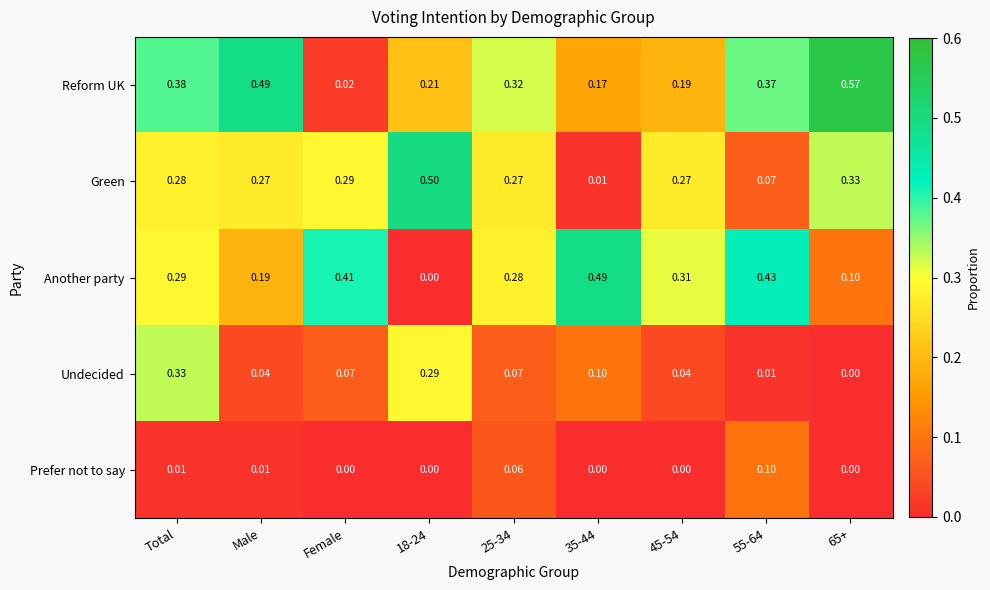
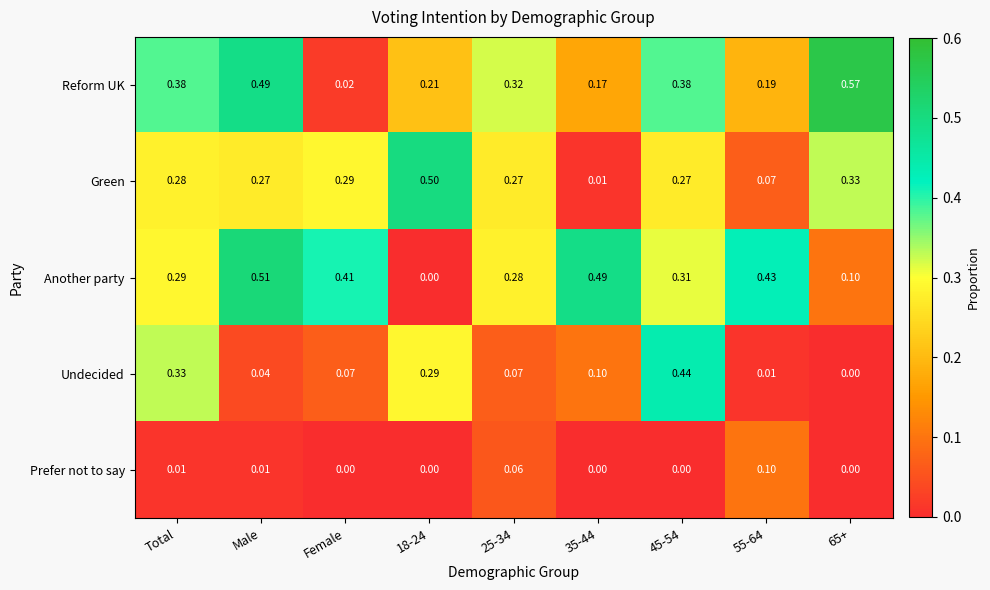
  {
    "Reform UK": {
      "Total": 0.38,
      "Male": 0.49,
      "Female": 0.02,
      "18-24": 0.21,
      "25-34": 0.32,
      "35-44": 0.17,
-     "45-54": 0.19,
-     "55-64": 0.37,
+     "45-54": 0.38,
+     "55-64": 0.19,
      "65+": 0.57
    },
    "Green": {
      "Total": 0.28,
      "Male": 0.27,
      "Female": 0.29,
      "18-24": 0.50,
      "25-34": 0.27,
      "35-44": 0.01,
      "45-54": 0.27,
      "55-64": 0.07,
      "65+": 0.33
    },
    "Another party": {
      "Total": 0.29,
-     "Male": 0.19,
+     "Male": 0.51,
      "Female": 0.41,
      "18-24": 0.00,
      "25-34": 0.28,
      "35-44": 0.49,
      "45-54": 0.31,
      "55-64": 0.43,
      "65+": 0.10
    },
    "Undecided": {
      "Total": 0.33,
      "Male": 0.04,
      "Female": 0.07,
      "18-24": 0.29,
      "25-34": 0.07,
      "35-44": 0.10,
-     "45-54": 0.04,
+     "45-54": 0.44,
      "55-64": 0.01,
      "65+": 0.00
    },
    "Prefer not to say": {
      "Total": 0.01,
      "Male": 0.01,
      "Female": 0.00,
      "18-24": 0.00,
      "25-34": 0.06,
      "35-44": 0.00,
      "45-54": 0.00,
      "55-64": 0.10,
      "65+": 0.00
    }
  }
